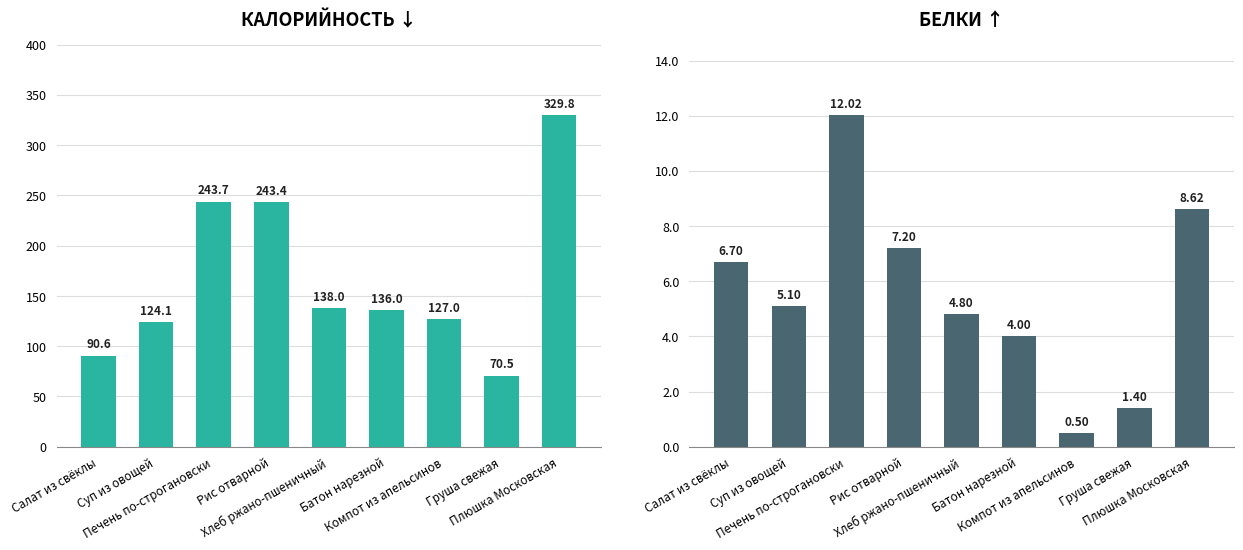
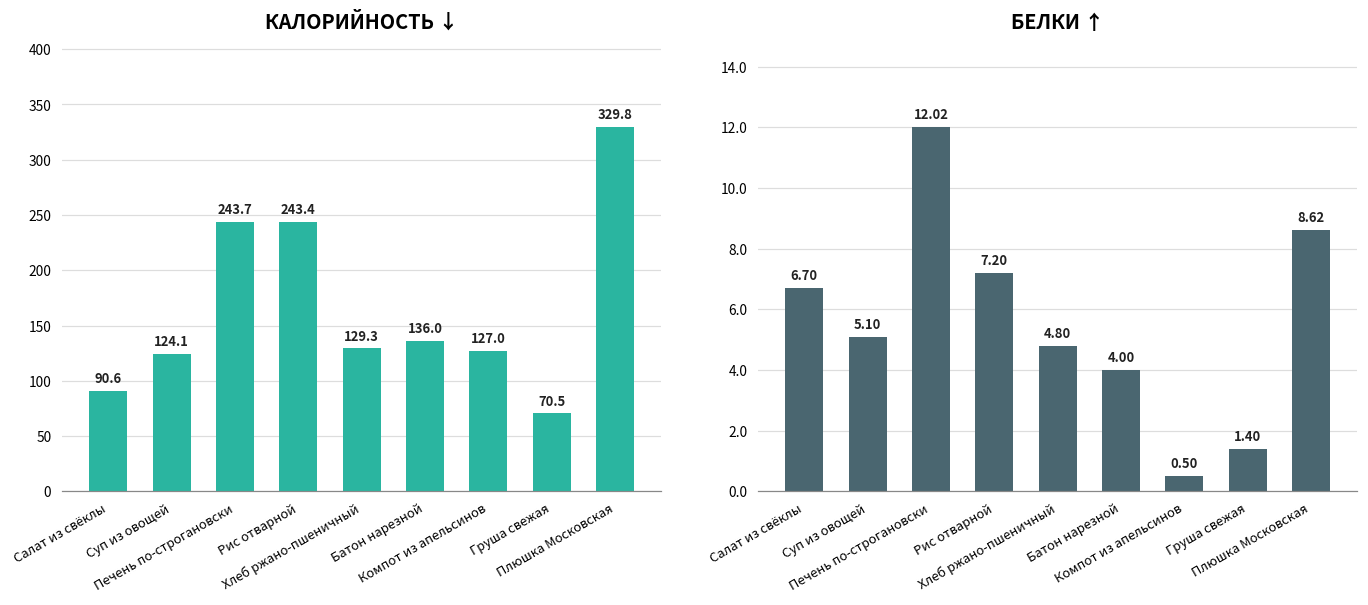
  {
    "КАЛОРИЙНОСТЬ ↓": {
      "Салат из свёклы": 90.6,
      "Суп из овощей": 124.1,
      "Печень по-строгановски": 243.7,
      "Рис отварной": 243.4,
-     "Хлеб ржано-пшеничный": 138.0,
+     "Хлеб ржано-пшеничный": 129.3,
      "Батон нарезной": 136.0,
      "Компот из апельсинов": 127.0,
      "Груша свежая": 70.5,
      "Плюшка Московская": 329.8
    },
    "БЕЛКИ ↑": {
      "Салат из свёклы": 6.70,
      "Суп из овощей": 5.10,
      "Печень по-строгановски": 12.02,
      "Рис отварной": 7.20,
      "Хлеб ржано-пшеничный": 4.80,
      "Батон нарезной": 4.00,
      "Компот из апельсинов": 0.50,
      "Груша свежая": 1.40,
      "Плюшка Московская": 8.62
    }
  }
